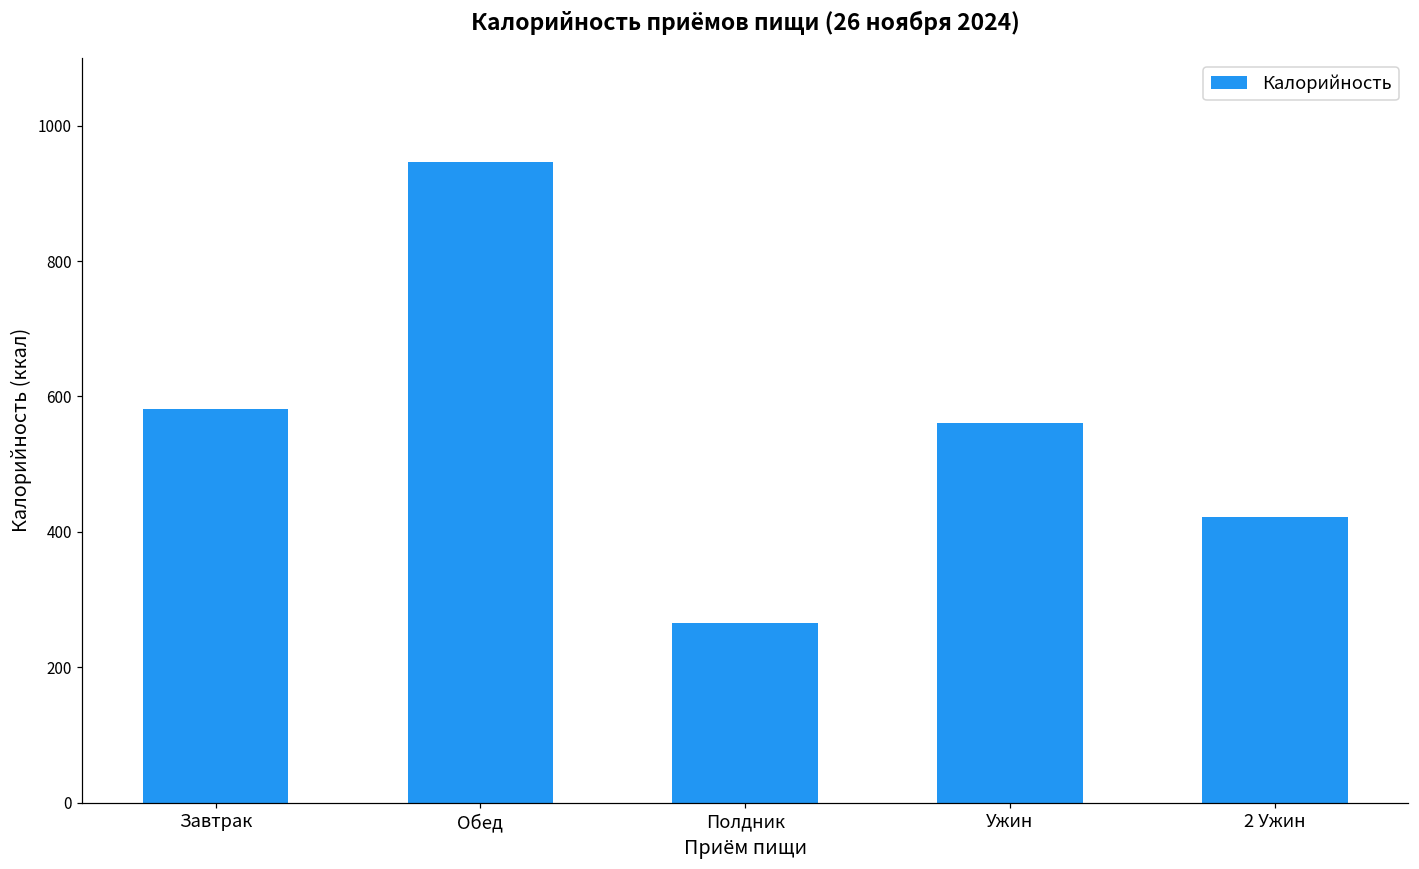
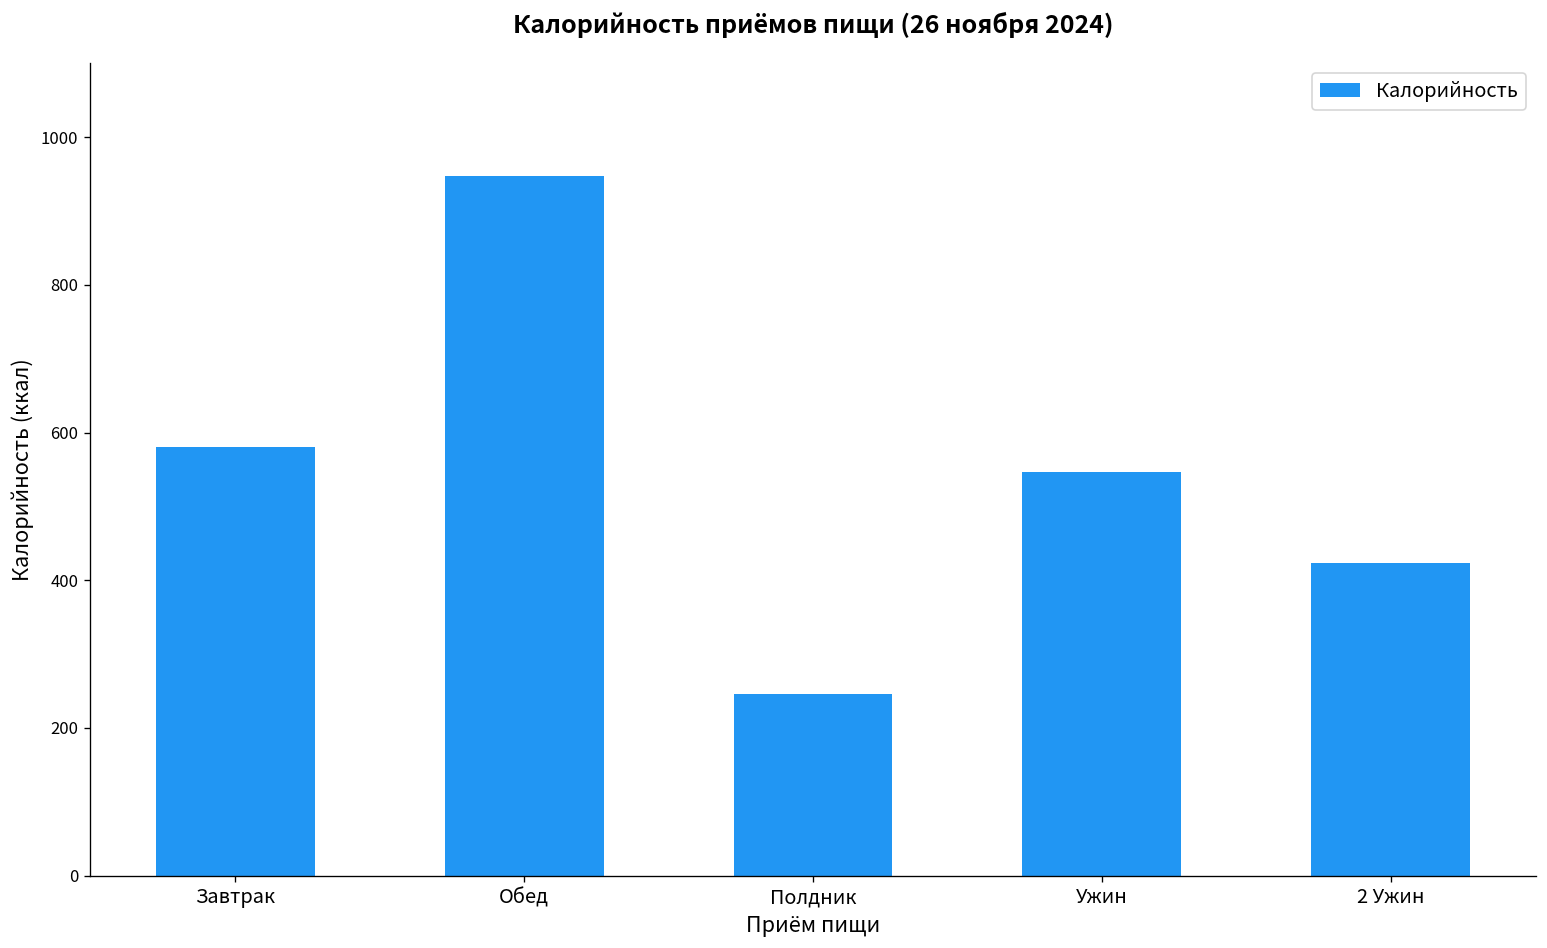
  {
    "Завтрак": 580,
    "Обед": 950,
-   "Полдник": 270,
-   "Ужин": 560,
+   "Полдник": 250,
+   "Ужин": 550,
    "2 Ужин": 420
  }
